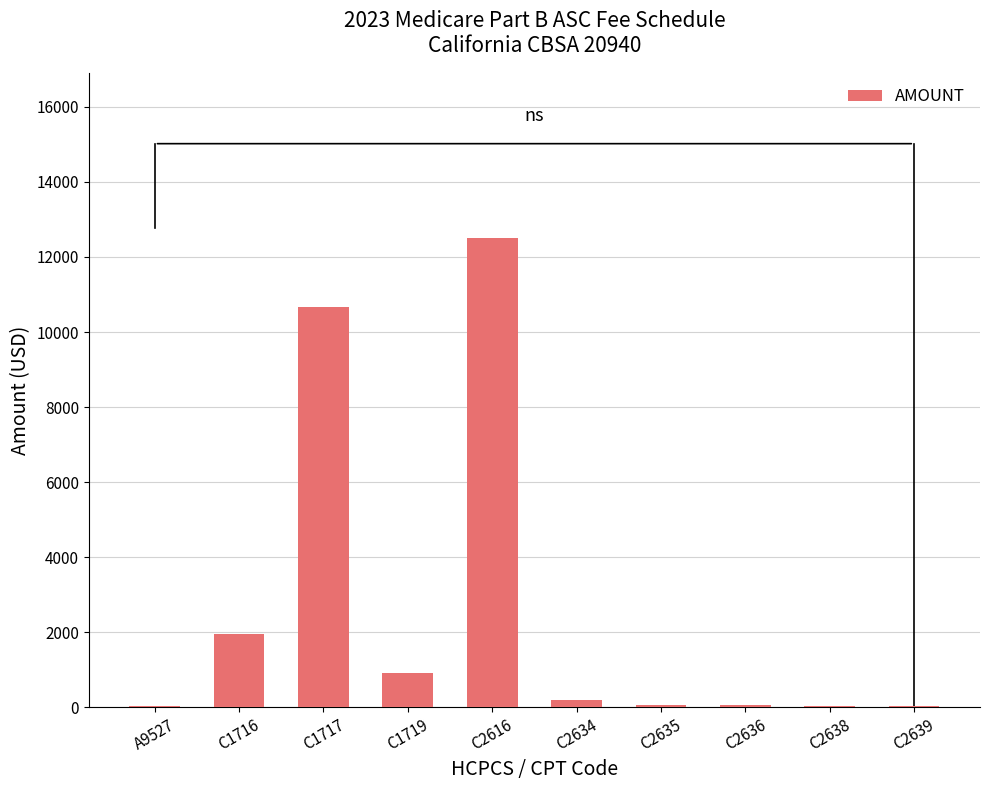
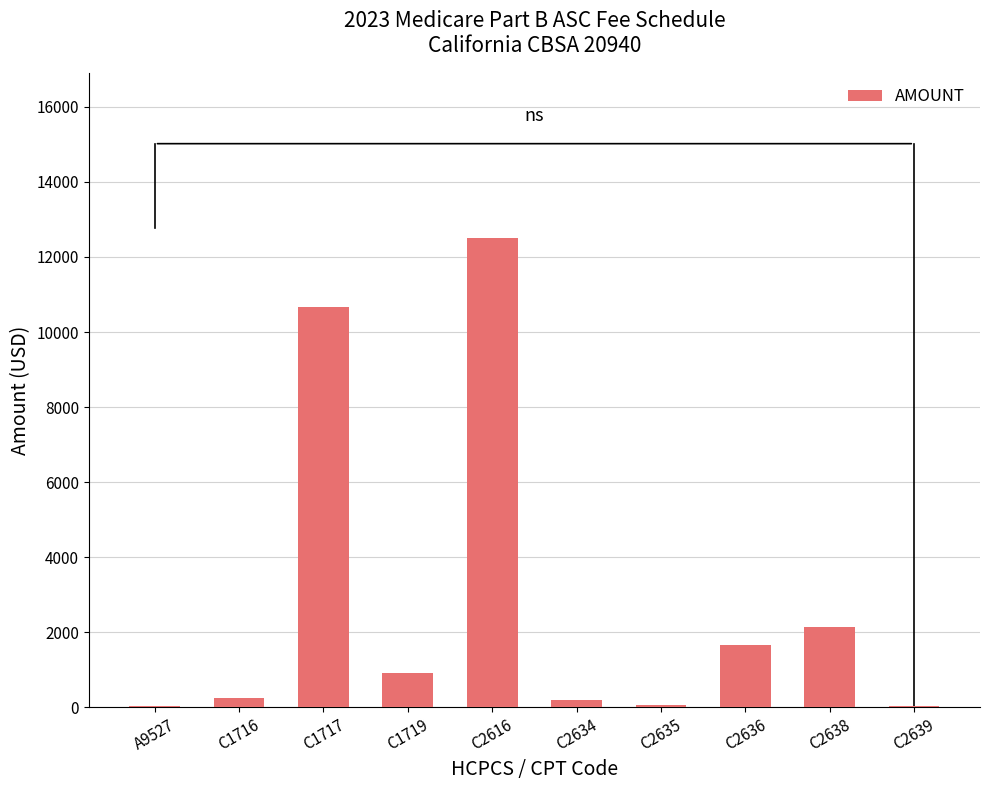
  {
    "AMOUNT": {
-     "C1716": 1900,
+     "C1716": 200,
      "C1717": 10700,
      "C1719": 900,
      "C2616": 12500,
      "C2634": 200,
-     "C2636": 100,
-     "C2638": 0
+     "C2636": 1700,
+     "C2638": 2100
    }
  }
